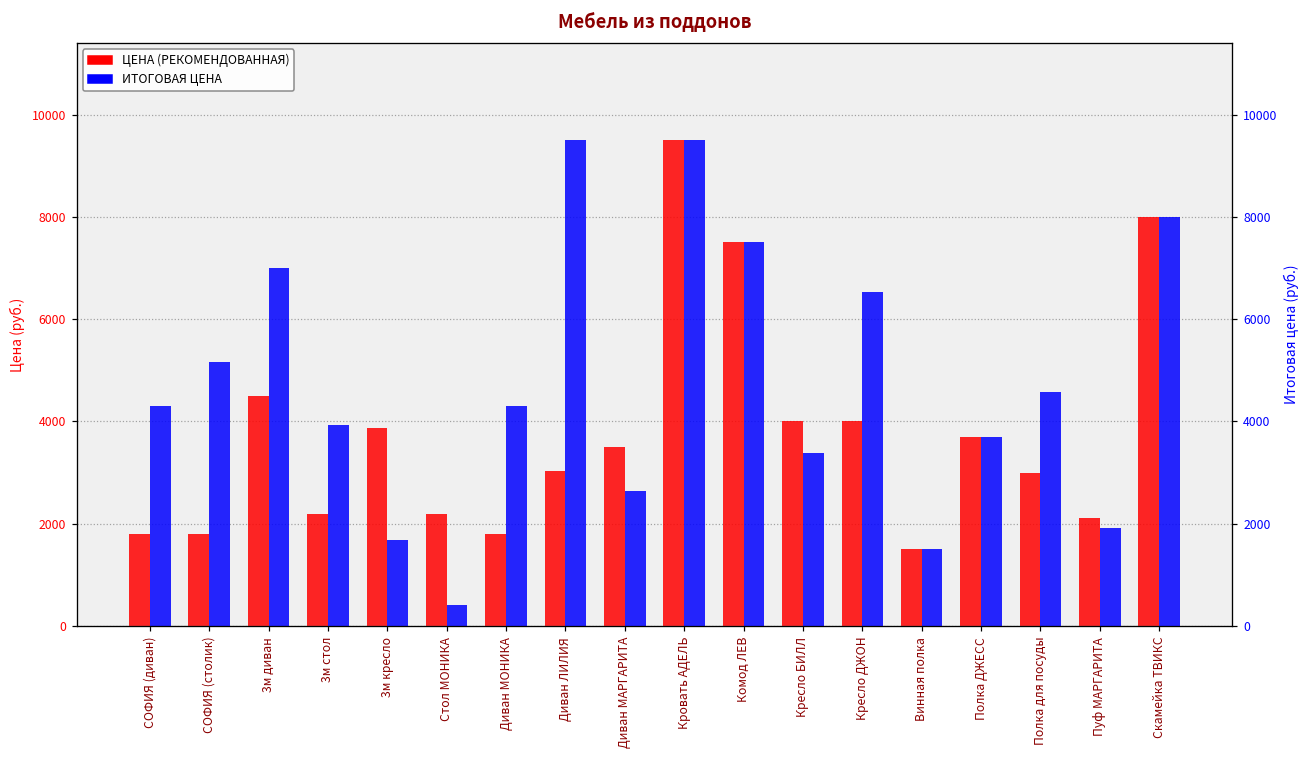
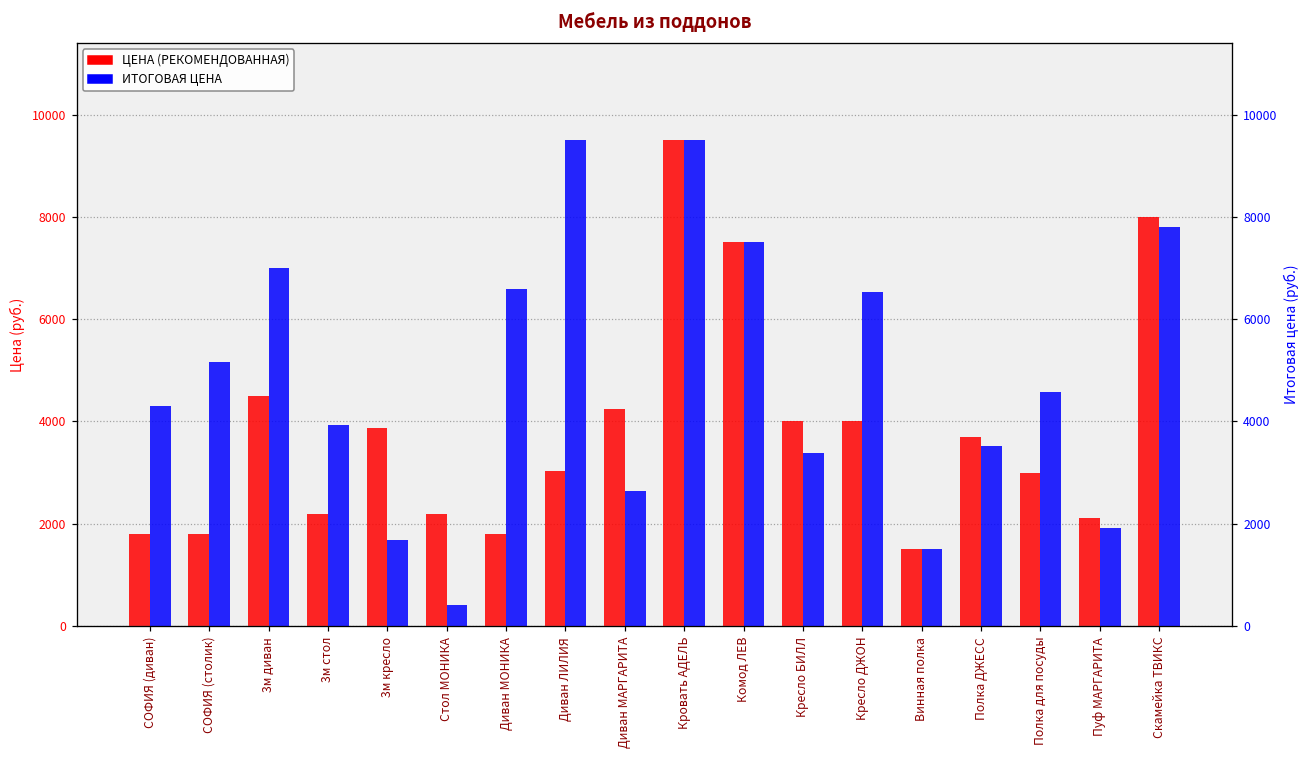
  {
    "ЦЕНА (РЕКОМЕНДОВАННАЯ)": {
      "СОФИЯ (диван)": 1800,
      "СОФИЯ (столик)": 1800,
      "3м диван": 4500,
      "3м стол": 2200,
      "3м кресло": 3900,
      "Стол МОНИКА": 2200,
      "Диван МОНИКА": 1800,
      "Диван ЛИЛИЯ": 3000,
-     "Диван МАРГАРИТА": 3500,
+     "Диван МАРГАРИТА": 4200,
      "Кровать АДЕЛЬ": 9500,
      "Комод ЛЕВ": 7500,
      "Кресло БИЛЛ": 4000,
      "Кресло ДЖОН": 4000,
      "Винная полка": 1500,
      "Полка ДЖЕСС": 3700,
      "Полка для посуды": 3000,
      "Пуф МАРГАРИТА": 2100,
      "Скамейка ТВИКС": 8000
    },
    "ИТОГОВАЯ ЦЕНА": {
      "СОФИЯ (диван)": 4300,
      "СОФИЯ (столик)": 5200,
      "3м диван": 7000,
      "3м стол": 3900,
      "3м кресло": 1700,
      "Стол МОНИКА": 400,
-     "Диван МОНИКА": 4300,
+     "Диван МОНИКА": 6600,
      "Диван ЛИЛИЯ": 9500,
      "Диван МАРГАРИТА": 2600,
      "Кровать АДЕЛЬ": 9500,
      "Комод ЛЕВ": 7500,
      "Кресло БИЛЛ": 3400,
      "Кресло ДЖОН": 6500,
      "Винная полка": 1500,
-     "Полка ДЖЕСС": 3700,
+     "Полка ДЖЕСС": 3500,
      "Полка для посуды": 4600,
      "Пуф МАРГАРИТА": 1900,
-     "Скамейка ТВИКС": 8000
+     "Скамейка ТВИКС": 7800
    }
  }
